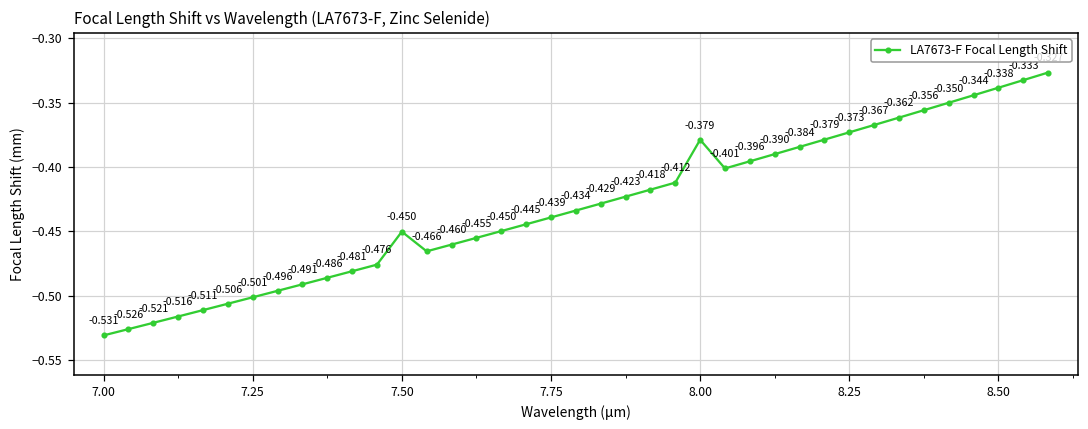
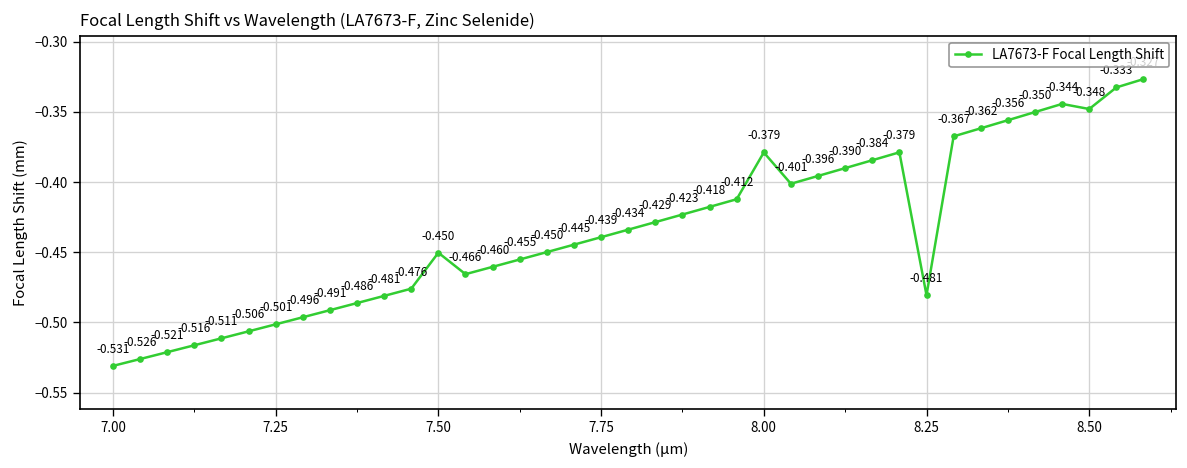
  {
    "7.00": -0.531,
    "7.25": -0.501,
    "7.50": -0.450,
    "7.75": -0.439,
    "8.00": -0.379,
-   "8.25": -0.373,
-   "8.50": -0.338
+   "8.25": -0.481,
+   "8.50": -0.348
  }
